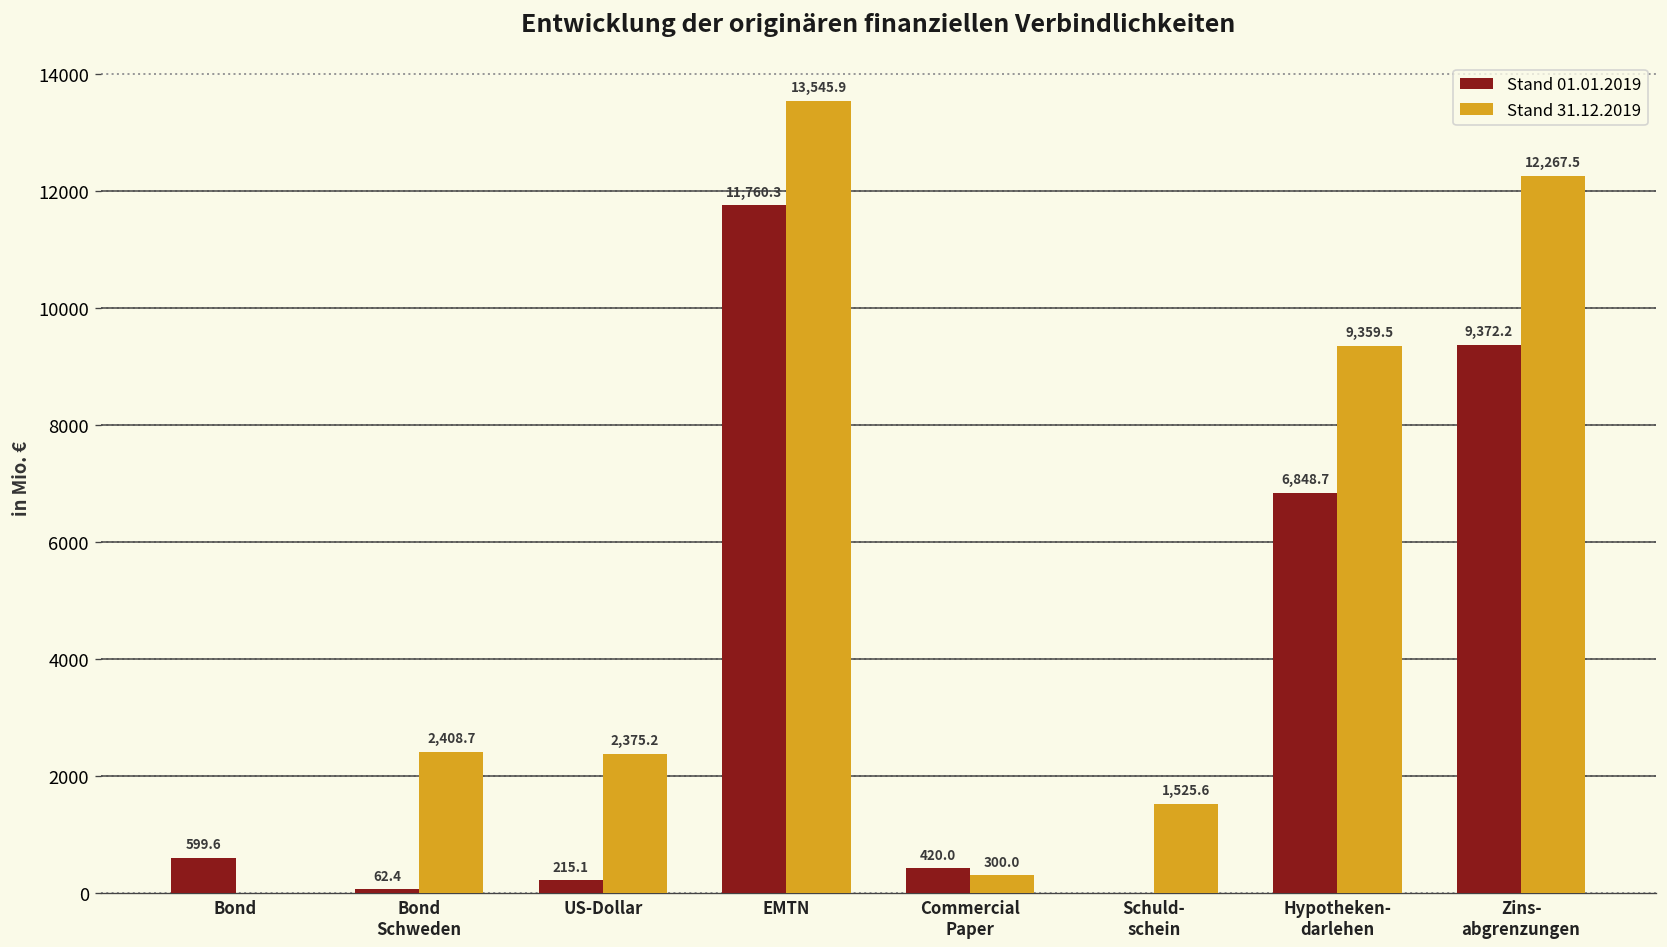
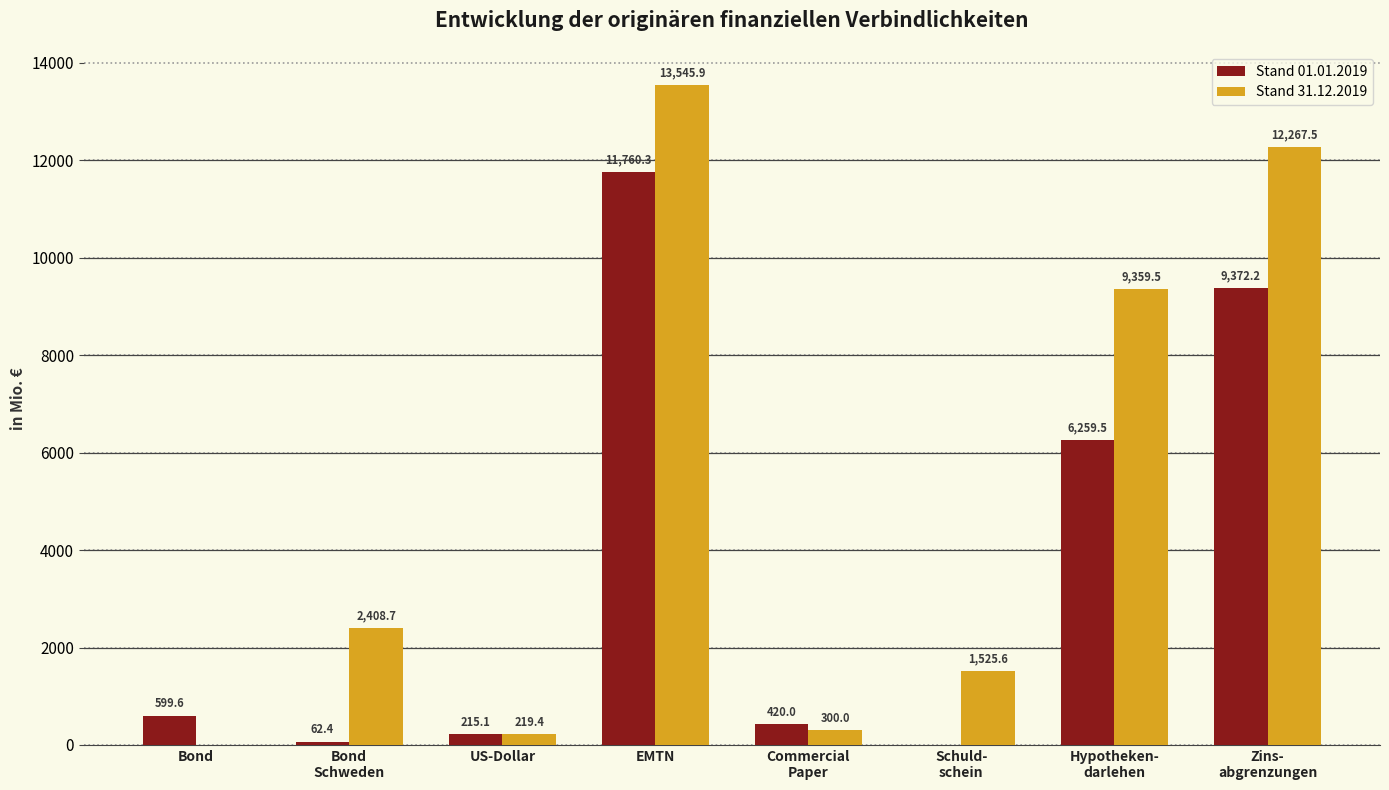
  {
    "Stand 01.01.2019": {
      "Bond": "599.6",
      "Bond Schweden": "62.4",
      "US-Dollar": "215.1",
      "EMTN": "11,760.3",
      "Commercial Paper": "420.0",
-     "Hypotheken- darlehen": "6,848.7",
+     "Hypotheken- darlehen": "6,259.5",
      "Zins- abgrenzungen": "9,372.2"
    },
    "Stand 31.12.2019": {
      "Bond Schweden": "2,408.7",
-     "US-Dollar": "2,375.2",
+     "US-Dollar": "219.4",
      "EMTN": "13,545.9",
      "Commercial Paper": "300.0",
      "Schuld- schein": "1,525.6",
      "Hypotheken- darlehen": "9,359.5",
      "Zins- abgrenzungen": "12,267.5"
    }
  }
